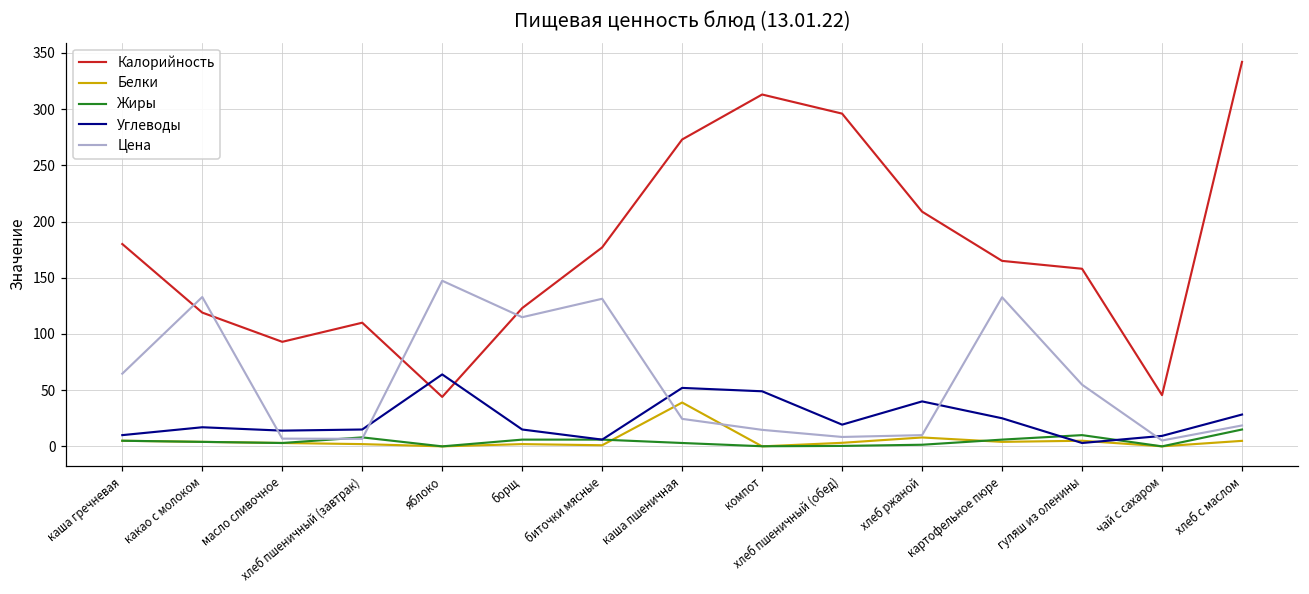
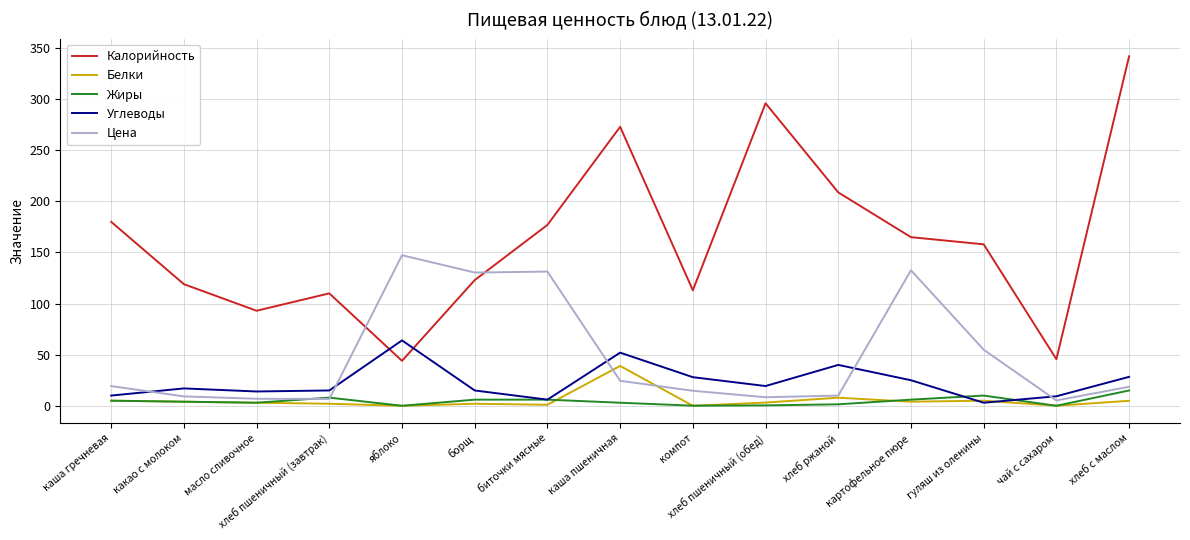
  {
    "Калорийность": {
      "каша гречневая": 180,
      "какао с молоком": 119,
      "масло сливочное": 93,
      "хлеб пшеничный (завтрак)": 110,
      "яблоко": 44,
      "борщ": 123,
      "биточки мясные": 177,
      "каша пшеничная": 273,
-     "компот": 313,
+     "компот": 113,
      "хлеб пшеничный (обед)": 296,
      "хлеб ржаной": 209,
      "картофельное пюре": 165,
      "гуляш из оленины": 158,
      "чай с сахаром": 46,
      "хлеб с маслом": 342
    },
    "Белки": {
      "хлеб пшеничный (завтрак)": 2,
      "борщ": 2,
      "биточки мясные": 1,
      "каша пшеничная": 39,
      "хлеб пшеничный (обед)": 3,
      "хлеб с маслом": 5
    },
    "Жиры": {
      "борщ": 6,
      "каша пшеничная": 3,
      "хлеб пшеничный (обед)": 0,
      "хлеб ржаной": 1,
      "гуляш из оленины": 10,
      "хлеб с маслом": 15
    },
    "Углеводы": {
      "каша гречневая": 10,
      "какао с молоком": 17,
      "масло сливочное": 14,
      "хлеб пшеничный (завтрак)": 15,
      "яблоко": 64,
      "борщ": 15,
      "каша пшеничная": 52,
-     "компот": 49,
+     "компот": 28,
      "хлеб пшеничный (обед)": 19,
      "хлеб ржаной": 40,
      "картофельное пюре": 25,
      "чай с сахаром": 9,
      "хлеб с маслом": 28
    },
    "Цена": {
-     "каша гречневая": 65,
-     "какао с молоком": 133,
+     "каша гречневая": 19,
+     "какао с молоком": 9,
      "масло сливочное": 7,
      "яблоко": 147,
-     "борщ": 115,
+     "борщ": 130,
      "биточки мясные": 131,
      "каша пшеничная": 24,
      "компот": 15,
      "хлеб пшеничный (обед)": 8,
      "картофельное пюре": 133,
      "гуляш из оленины": 55,
      "чай с сахаром": 5,
      "хлеб с маслом": 19
    }
  }
